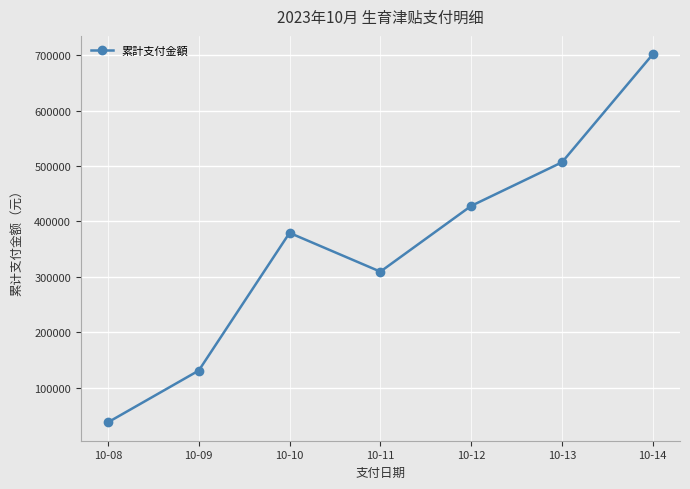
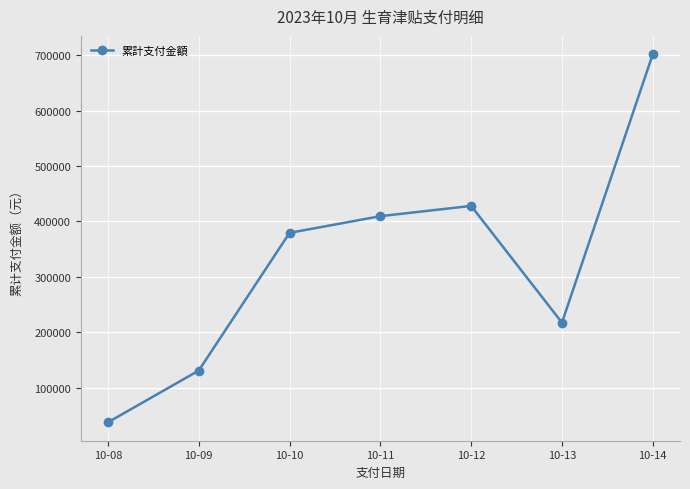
  {
    "10-08": 40000,
    "10-09": 130000,
    "10-10": 380000,
-   "10-11": 310000,
+   "10-11": 410000,
    "10-12": 430000,
-   "10-13": 510000,
+   "10-13": 220000,
    "10-14": 700000
  }
